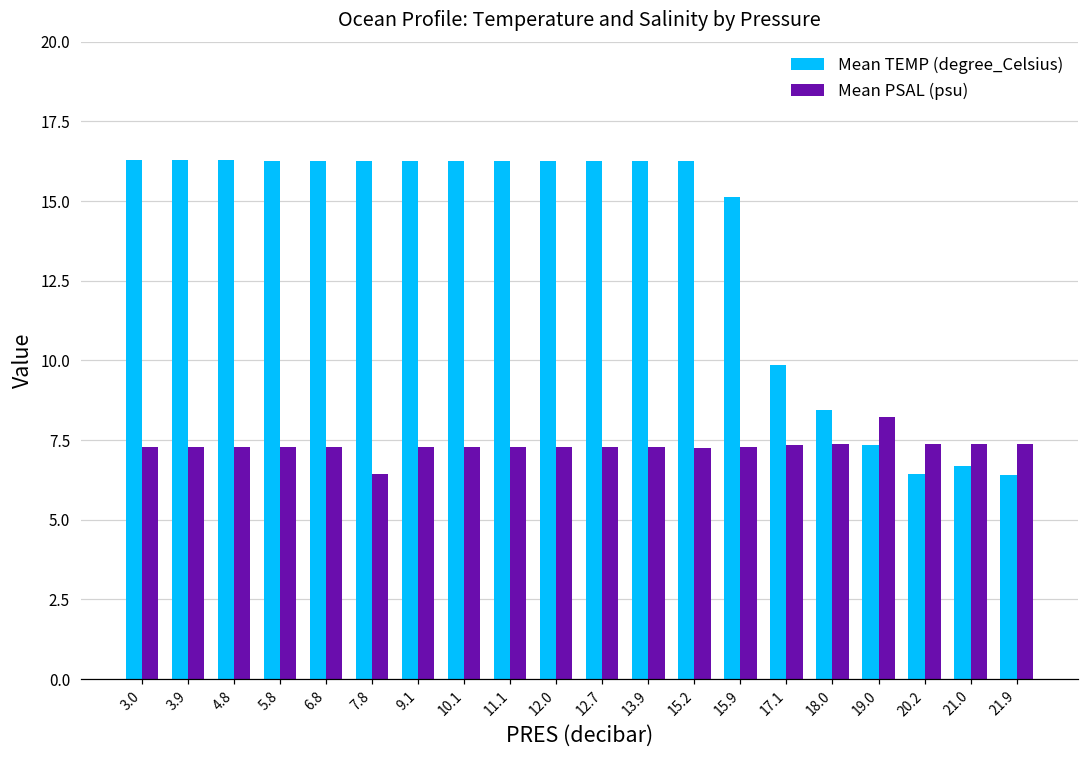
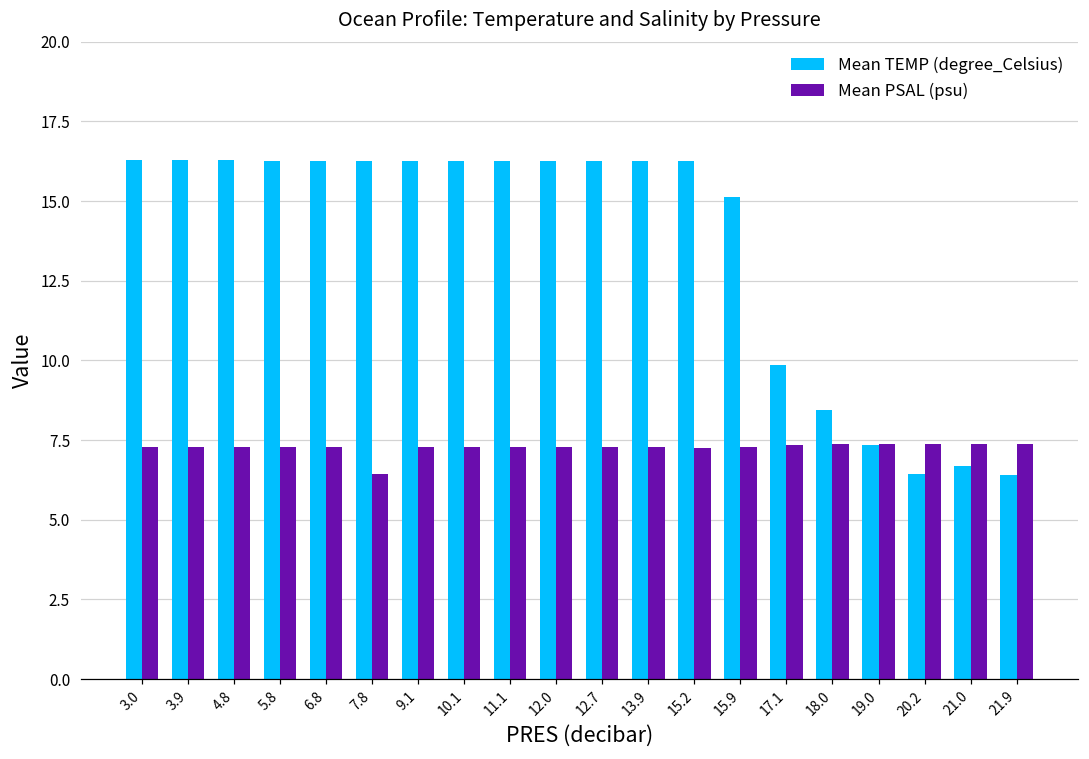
  {
    "Mean TEMP (degree_Celsius)": {
      "3.0": 16.3,
      "3.9": 16.3,
      "4.8": 16.3,
      "5.8": 16.3,
      "6.8": 16.3,
      "7.8": 16.3,
      "9.1": 16.3,
      "10.1": 16.3,
      "11.1": 16.3,
      "12.0": 16.3,
      "12.7": 16.3,
      "13.9": 16.3,
      "15.2": 16.2,
      "15.9": 15.1,
      "17.1": 9.9,
      "18.0": 8.5,
      "19.0": 7.3,
      "20.2": 6.4,
      "21.0": 6.7,
      "21.9": 6.4
    },
    "Mean PSAL (psu)": {
      "3.0": 7.3,
      "3.9": 7.3,
      "4.8": 7.3,
      "5.8": 7.3,
      "6.8": 7.3,
      "7.8": 6.4,
      "9.1": 7.3,
      "10.1": 7.3,
      "11.1": 7.3,
      "12.0": 7.3,
      "12.7": 7.3,
      "13.9": 7.3,
      "15.2": 7.3,
      "15.9": 7.3,
      "17.1": 7.3,
      "18.0": 7.4,
-     "19.0": 8.2,
+     "19.0": 7.4,
      "20.2": 7.4,
      "21.0": 7.4,
      "21.9": 7.4
    }
  }
